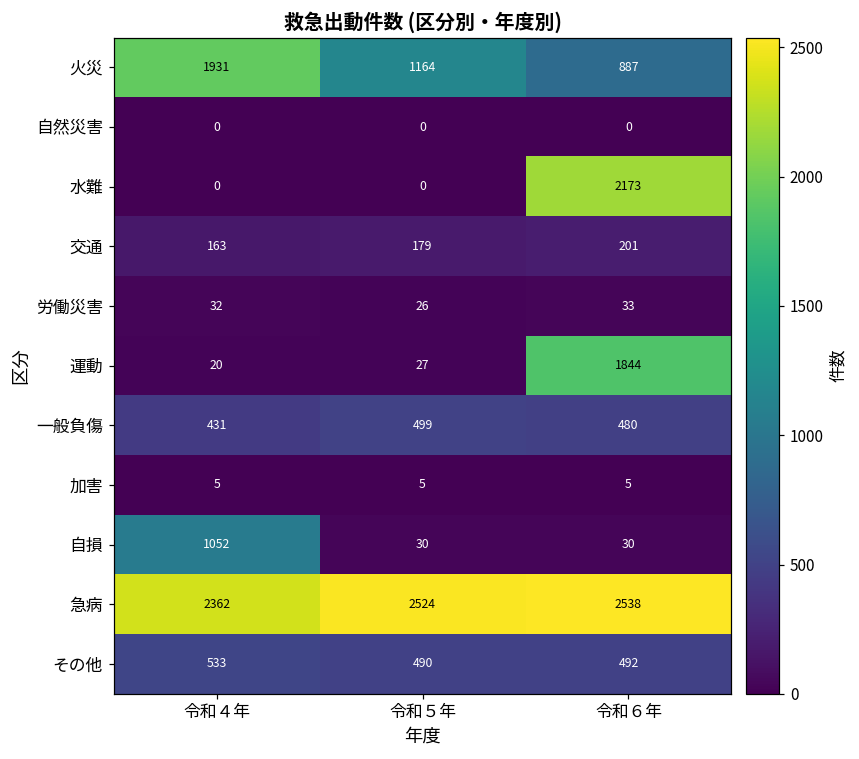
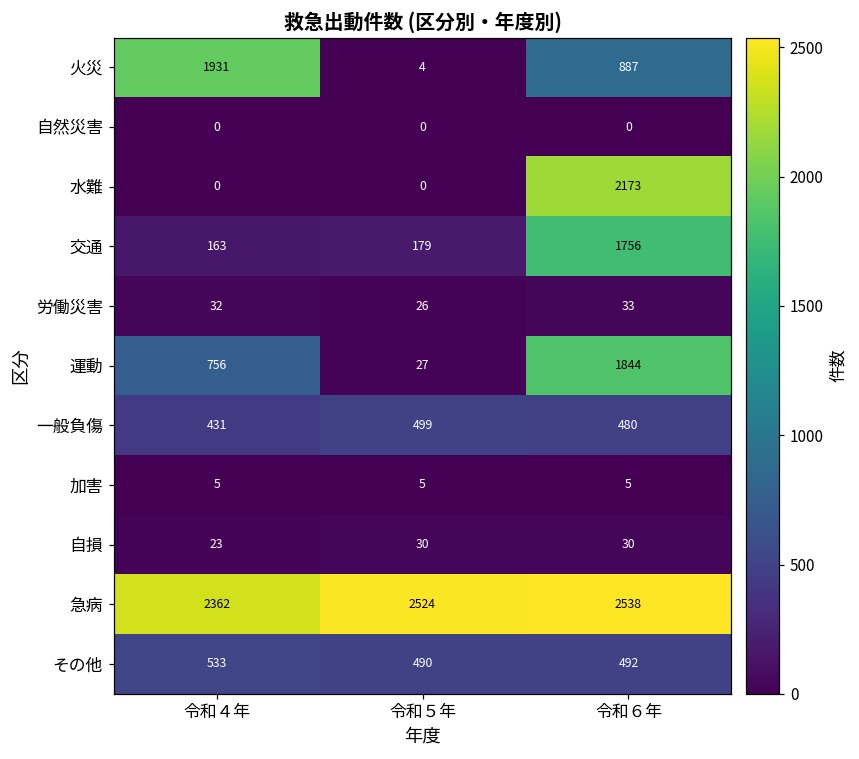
  {
    "火災": {
      "令和４年": 1931,
-     "令和５年": 1164,
+     "令和５年": 4,
      "令和６年": 887
    },
    "自然災害": {
      "令和４年": 0,
      "令和５年": 0,
      "令和６年": 0
    },
    "水難": {
      "令和４年": 0,
      "令和５年": 0,
      "令和６年": 2173
    },
    "交通": {
      "令和４年": 163,
      "令和５年": 179,
-     "令和６年": 201
+     "令和６年": 1756
    },
    "労働災害": {
      "令和４年": 32,
      "令和５年": 26,
      "令和６年": 33
    },
    "運動": {
-     "令和４年": 20,
+     "令和４年": 756,
      "令和５年": 27,
      "令和６年": 1844
    },
    "一般負傷": {
      "令和４年": 431,
      "令和５年": 499,
      "令和６年": 480
    },
    "加害": {
      "令和４年": 5,
      "令和５年": 5,
      "令和６年": 5
    },
    "自損": {
-     "令和４年": 1052,
+     "令和４年": 23,
      "令和５年": 30,
      "令和６年": 30
    },
    "急病": {
      "令和４年": 2362,
      "令和５年": 2524,
      "令和６年": 2538
    },
    "その他": {
      "令和４年": 533,
      "令和５年": 490,
      "令和６年": 492
    }
  }
